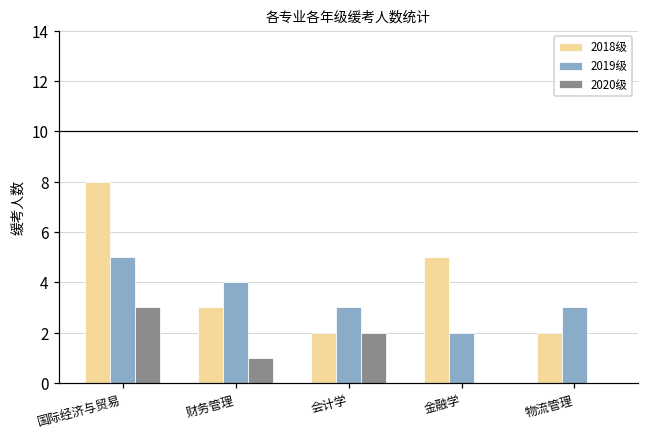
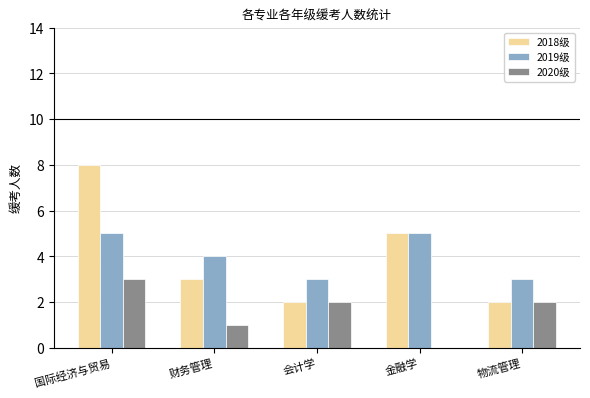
  {
    "2018级": {
      "国际经济与贸易": 8,
      "财务管理": 3,
      "会计学": 2,
      "金融学": 5,
      "物流管理": 2
    },
    "2019级": {
      "国际经济与贸易": 5,
      "财务管理": 4,
      "会计学": 3,
-     "金融学": 2,
+     "金融学": 5,
      "物流管理": 3
    },
    "2020级": {
      "国际经济与贸易": 3,
      "财务管理": 1,
      "会计学": 2,
      "金融学": 0,
-     "物流管理": 0
+     "物流管理": 2
    }
  }
